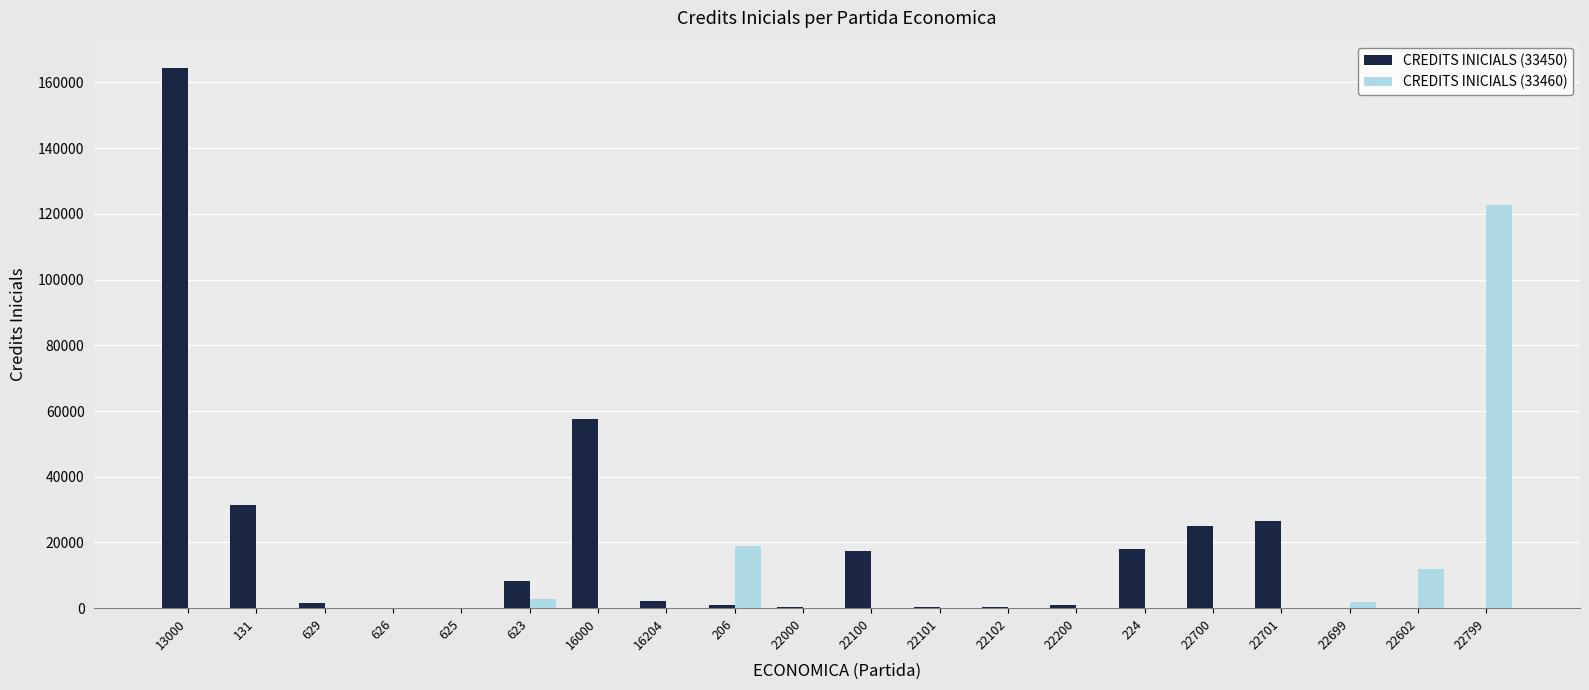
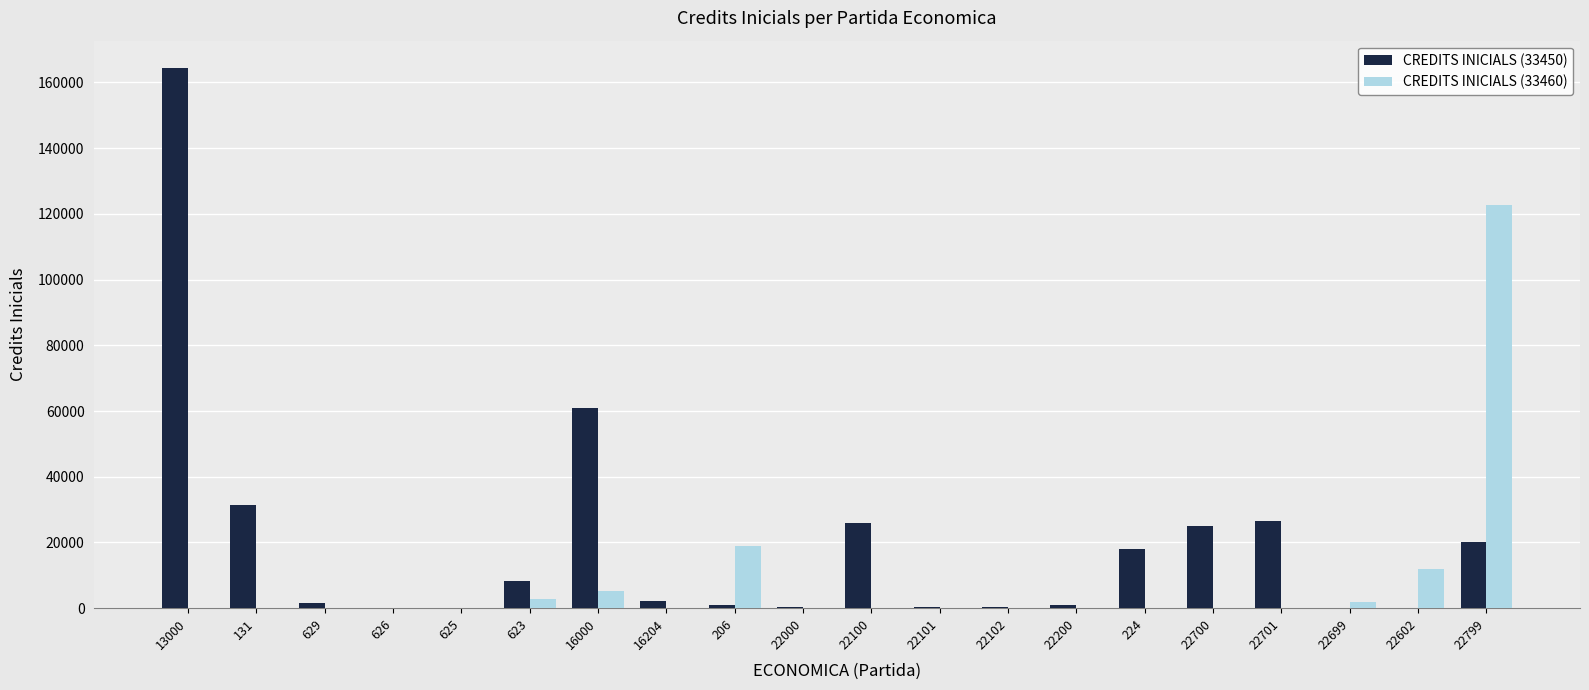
  {
    "CREDITS INICIALS (33450)": {
      "13000": 164000,
      "131": 31000,
      "629": 2000,
      "623": 8000,
-     "16000": 58000,
+     "16000": 61000,
      "16204": 2000,
      "206": 1000,
-     "22100": 17000,
+     "22100": 26000,
      "22200": 1000,
      "224": 18000,
      "22700": 25000,
      "22701": 27000,
      "22699": 0,
      "22602": 0,
-     "22799": 0
+     "22799": 20000
    },
    "CREDITS INICIALS (33460)": {
      "13000": 0,
      "131": 0,
      "629": 0,
      "626": 0,
      "625": 0,
      "623": 3000,
-     "16000": 0,
+     "16000": 5000,
      "16204": 0,
      "206": 19000,
      "22000": 0,
      "22100": 0,
      "22101": 0,
      "22102": 0,
      "22200": 0,
      "224": 0,
      "22700": 0,
      "22701": 0,
      "22699": 2000,
      "22602": 12000,
      "22799": 123000
    }
  }
